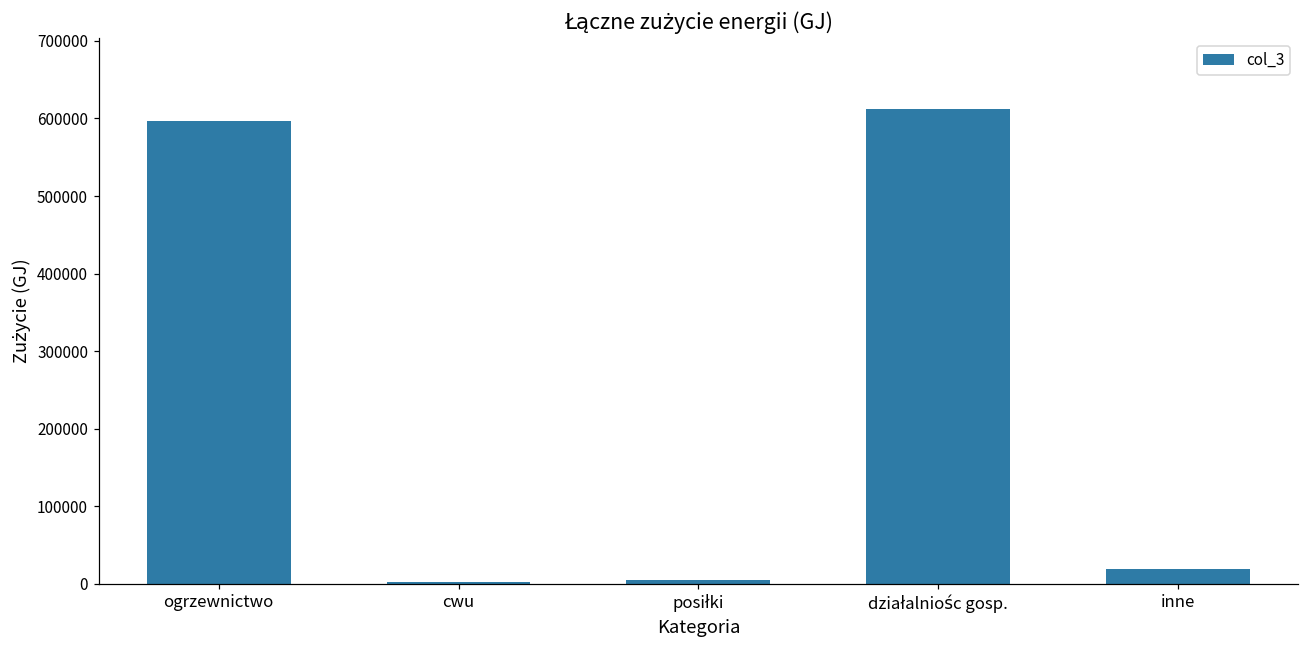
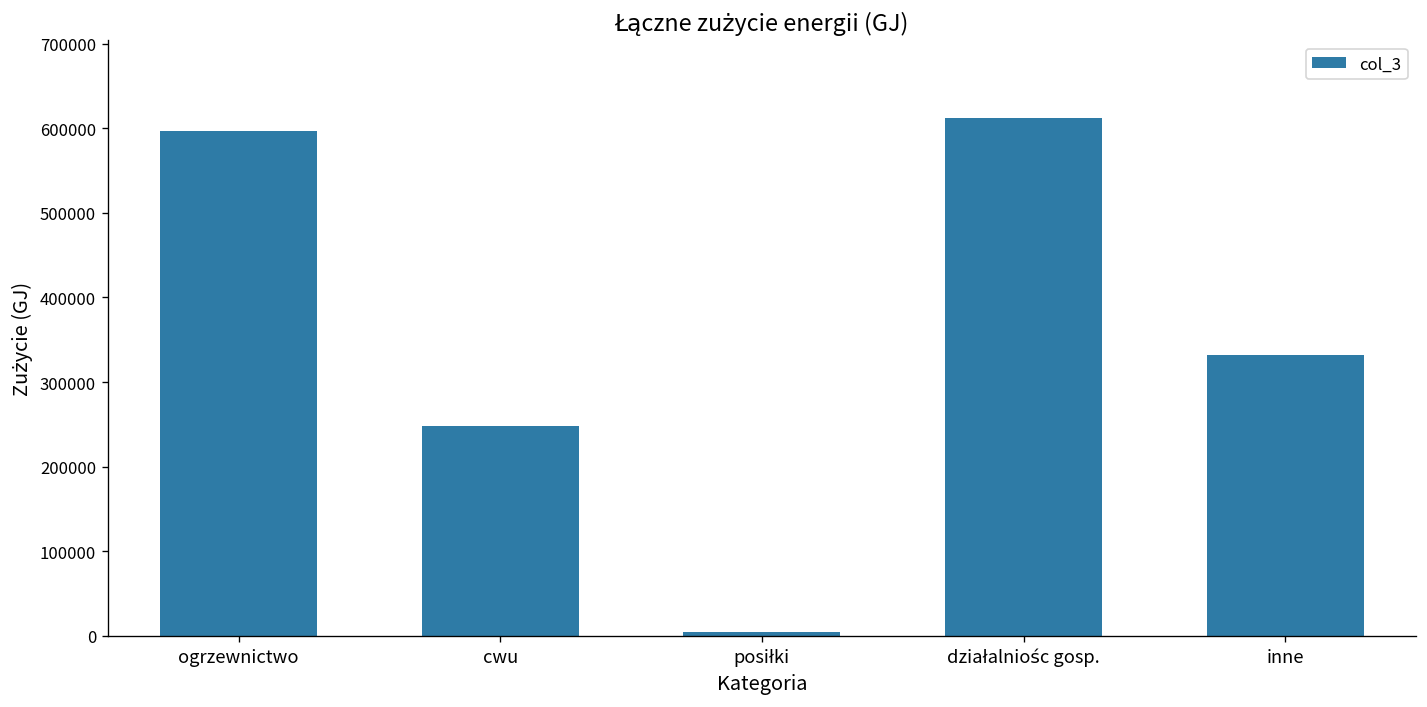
  {
    "ogrzewnictwo": 600000,
-   "cwu": 0,
+   "cwu": 250000,
    "posiłki": 0,
    "działalniośc gosp.": 610000,
-   "inne": 20000
+   "inne": 330000
  }
